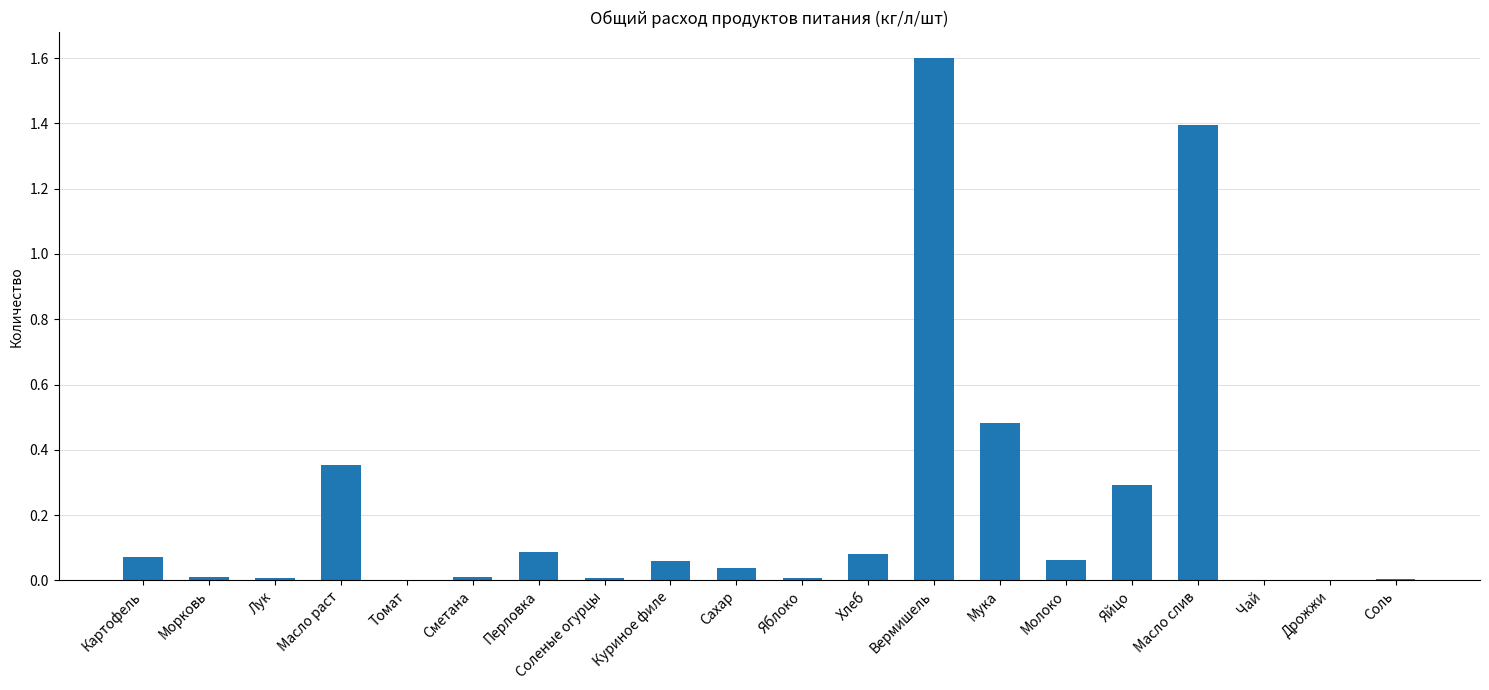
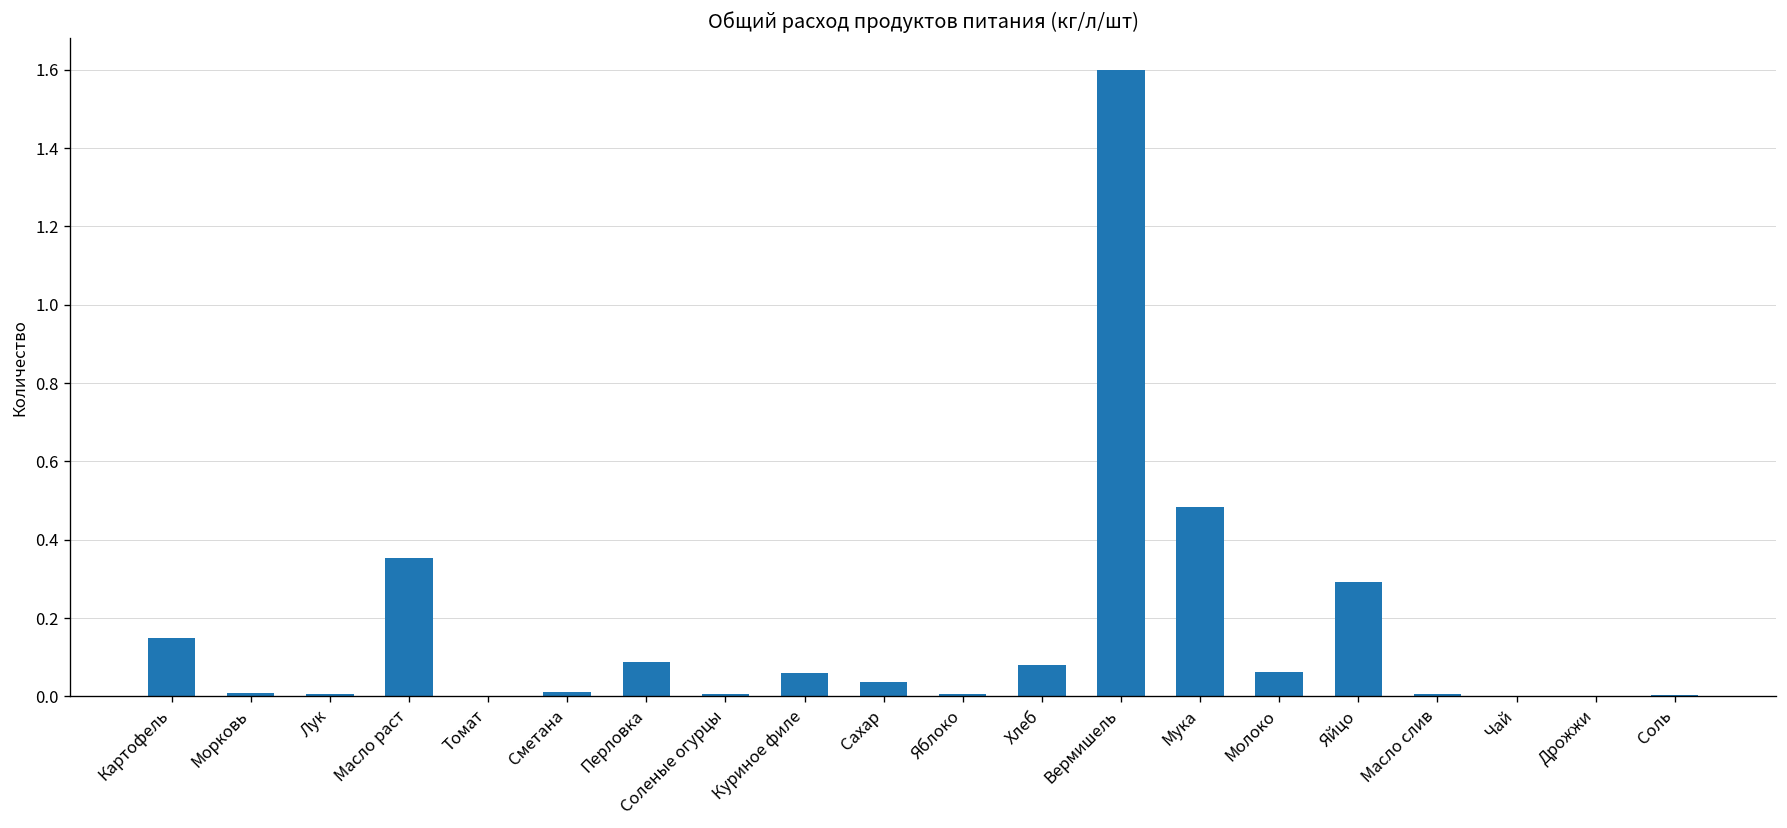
  {
-   "Картофель": 0.07,
+   "Картофель": 0.15,
    "Морковь": 0.01,
    "Масло раст": 0.35,
    "Сметана": 0.01,
    "Перловка": 0.09,
    "Куриное филе": 0.06,
    "Сахар": 0.04,
    "Хлеб": 0.08,
    "Вермишель": 1.60,
    "Мука": 0.48,
    "Молоко": 0.06,
    "Яйцо": 0.29,
-   "Масло слив": 1.40
+   "Масло слив": 0.01
  }
